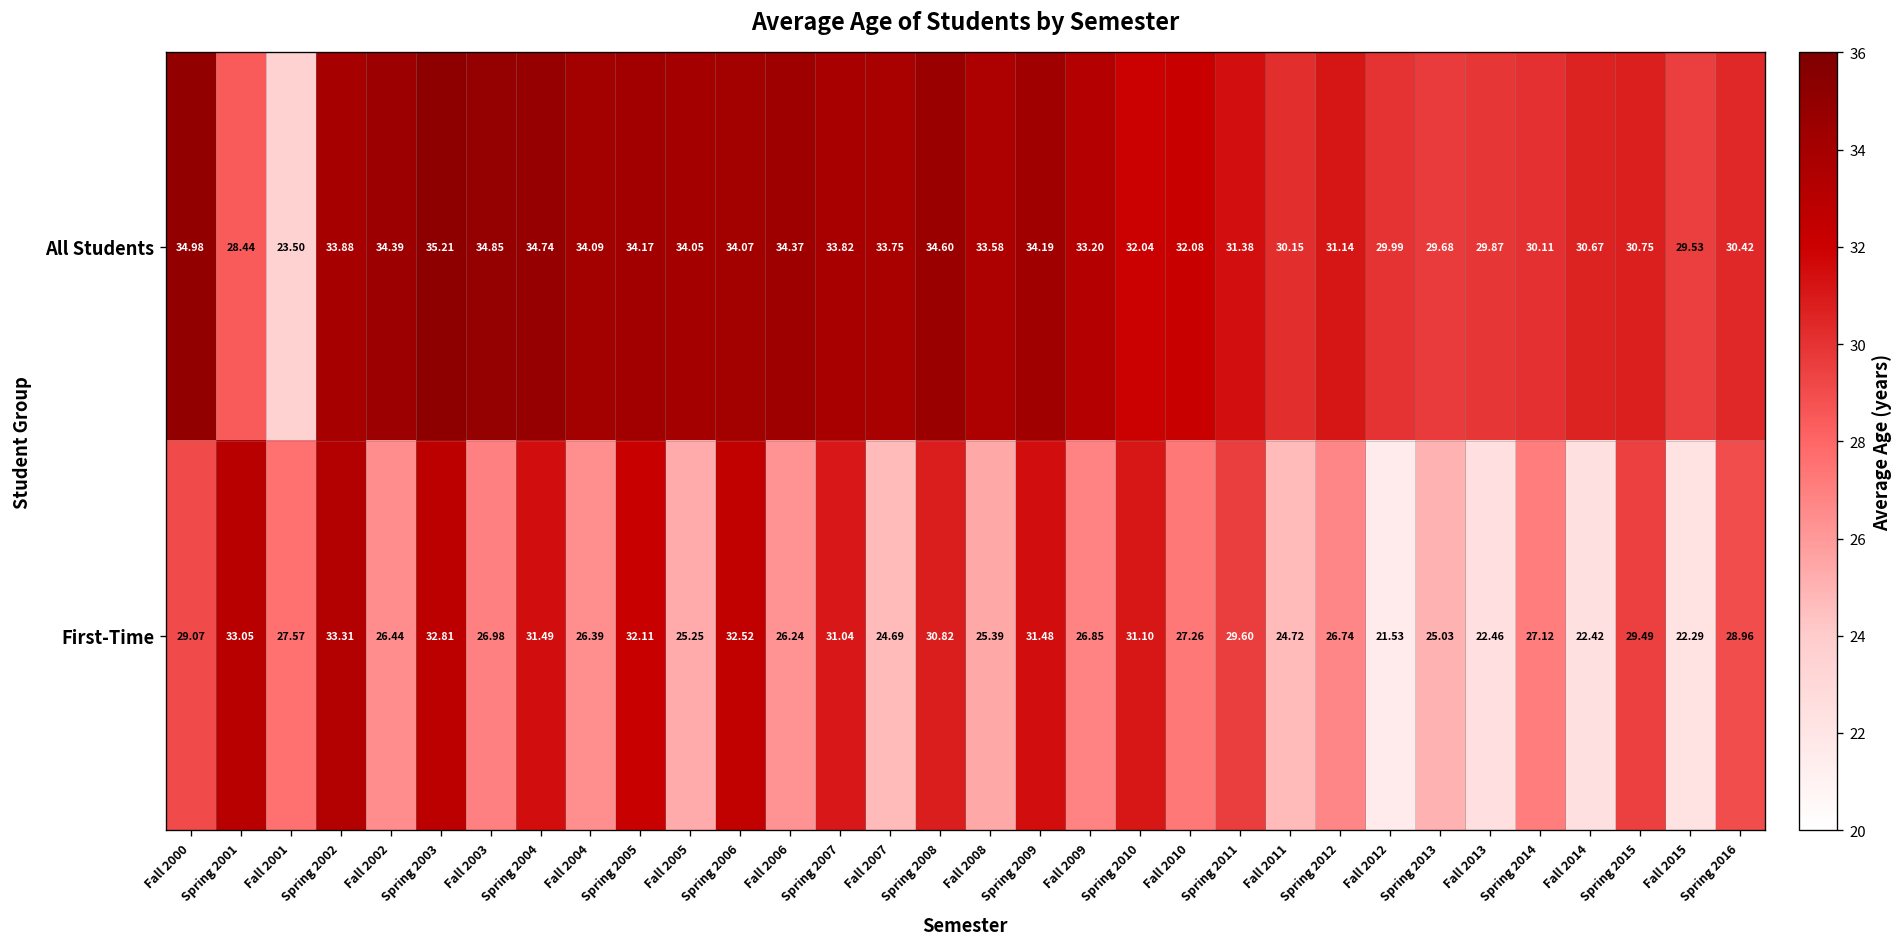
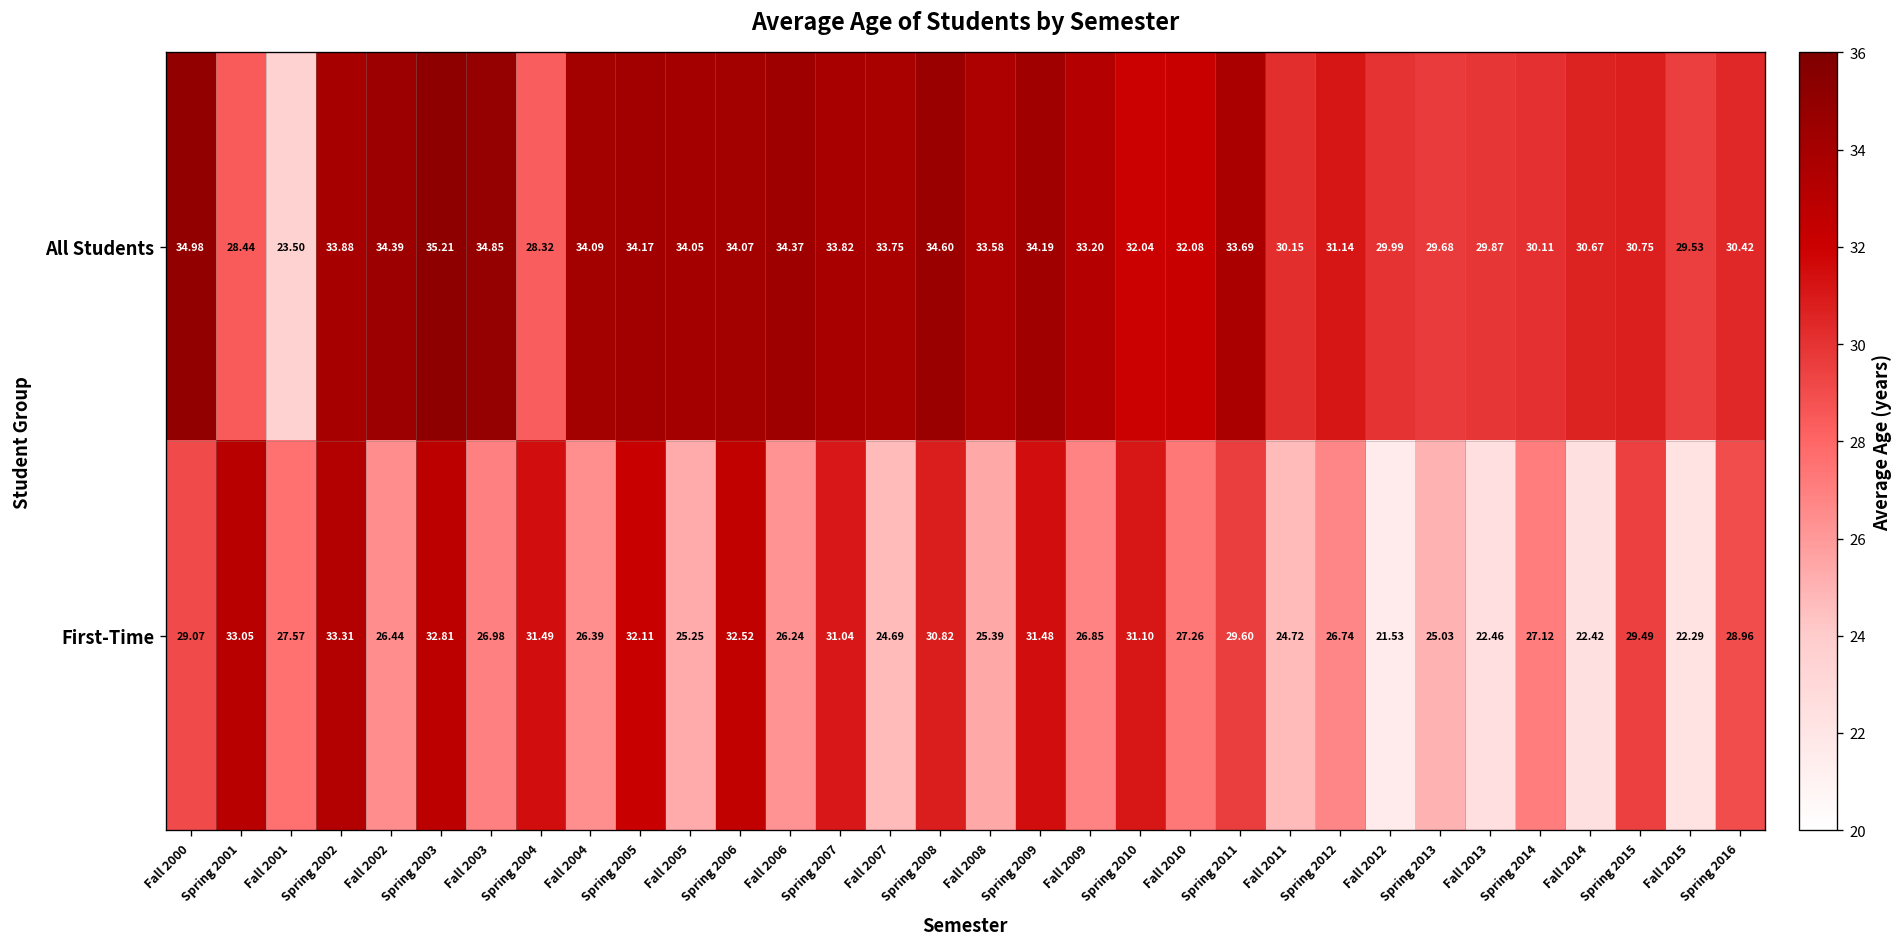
  {
    "All Students": {
      "Fall 2000": 34.98,
      "Spring 2001": 28.44,
      "Fall 2001": 23.50,
      "Spring 2002": 33.88,
      "Fall 2002": 34.39,
      "Spring 2003": 35.21,
      "Fall 2003": 34.85,
-     "Spring 2004": 34.74,
+     "Spring 2004": 28.32,
      "Fall 2004": 34.09,
      "Spring 2005": 34.17,
      "Fall 2005": 34.05,
      "Spring 2006": 34.07,
      "Fall 2006": 34.37,
      "Spring 2007": 33.82,
      "Fall 2007": 33.75,
      "Spring 2008": 34.60,
      "Fall 2008": 33.58,
      "Spring 2009": 34.19,
      "Fall 2009": 33.20,
      "Spring 2010": 32.04,
      "Fall 2010": 32.08,
-     "Spring 2011": 31.38,
+     "Spring 2011": 33.69,
      "Fall 2011": 30.15,
      "Spring 2012": 31.14,
      "Fall 2012": 29.99,
      "Spring 2013": 29.68,
      "Fall 2013": 29.87,
      "Spring 2014": 30.11,
      "Fall 2014": 30.67,
      "Spring 2015": 30.75,
      "Fall 2015": 29.53,
      "Spring 2016": 30.42
    },
    "First-Time": {
      "Fall 2000": 29.07,
      "Spring 2001": 33.05,
      "Fall 2001": 27.57,
      "Spring 2002": 33.31,
      "Fall 2002": 26.44,
      "Spring 2003": 32.81,
      "Fall 2003": 26.98,
      "Spring 2004": 31.49,
      "Fall 2004": 26.39,
      "Spring 2005": 32.11,
      "Fall 2005": 25.25,
      "Spring 2006": 32.52,
      "Fall 2006": 26.24,
      "Spring 2007": 31.04,
      "Fall 2007": 24.69,
      "Spring 2008": 30.82,
      "Fall 2008": 25.39,
      "Spring 2009": 31.48,
      "Fall 2009": 26.85,
      "Spring 2010": 31.10,
      "Fall 2010": 27.26,
      "Spring 2011": 29.60,
      "Fall 2011": 24.72,
      "Spring 2012": 26.74,
      "Fall 2012": 21.53,
      "Spring 2013": 25.03,
      "Fall 2013": 22.46,
      "Spring 2014": 27.12,
      "Fall 2014": 22.42,
      "Spring 2015": 29.49,
      "Fall 2015": 22.29,
      "Spring 2016": 28.96
    }
  }
